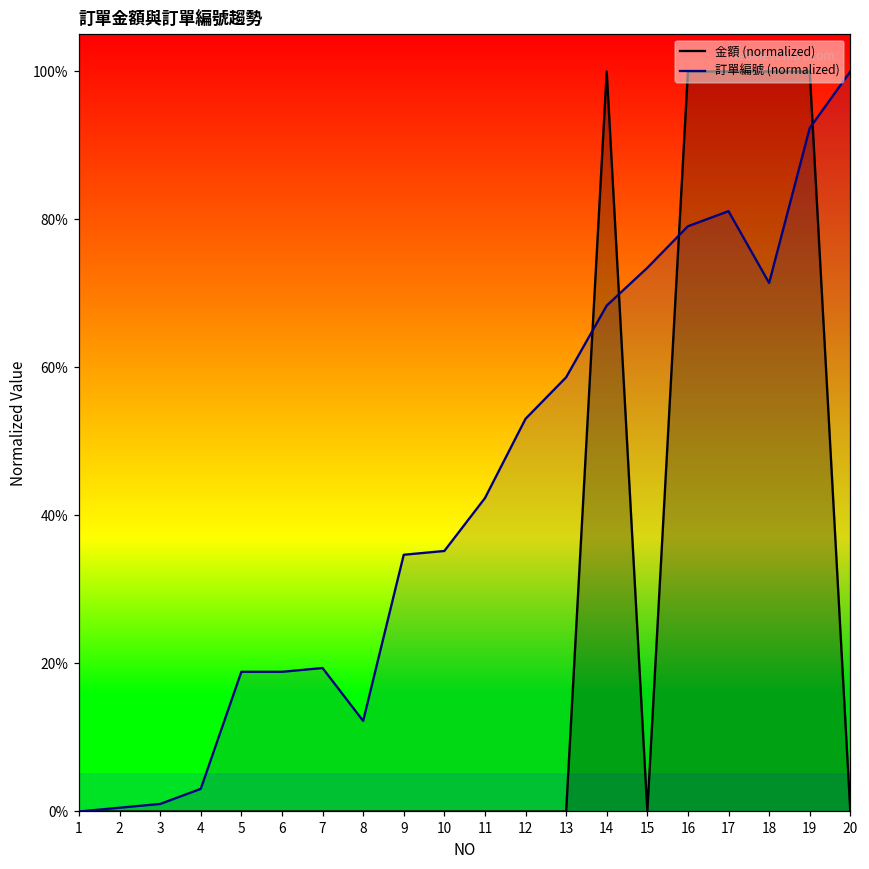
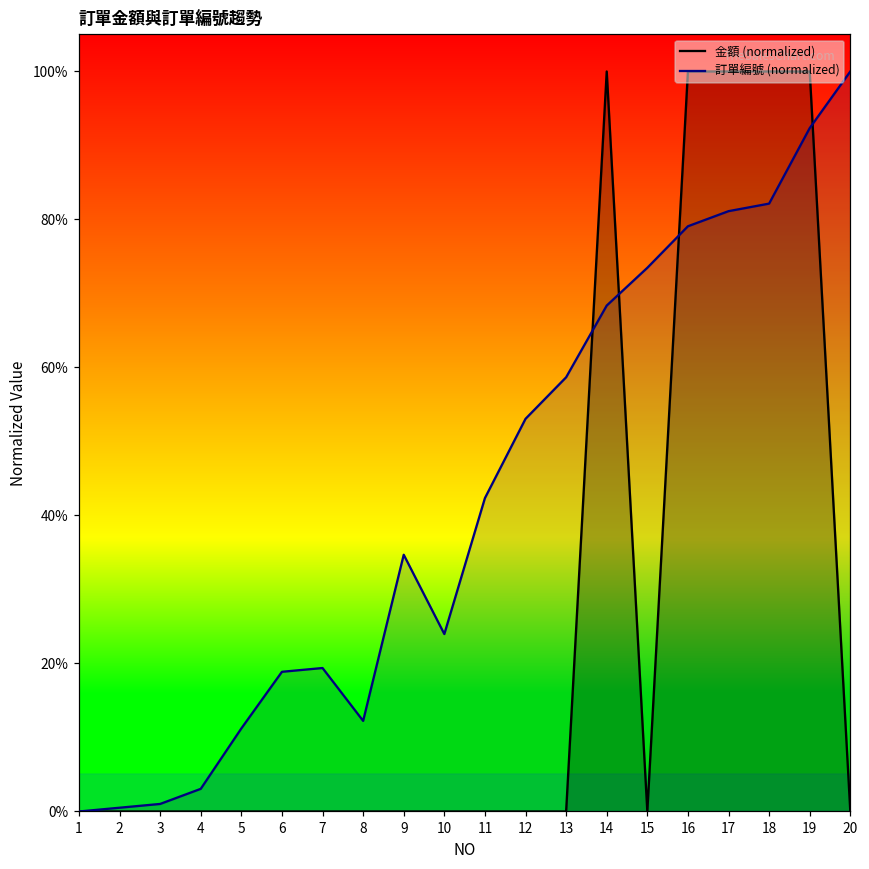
  {
    "金額 (normalized)": {
      "14": "100%"
    },
    "訂單編號 (normalized)": {
-     "5": "19%",
+     "5": "11%",
      "6": "19%",
      "7": "19%",
      "8": "12%",
      "9": "35%",
-     "10": "35%",
+     "10": "24%",
      "11": "42%",
      "12": "53%",
      "13": "59%",
      "14": "68%",
      "15": "73%",
      "16": "79%",
      "17": "81%",
-     "18": "71%",
+     "18": "82%",
      "19": "92%",
      "20": "100%"
    }
  }
